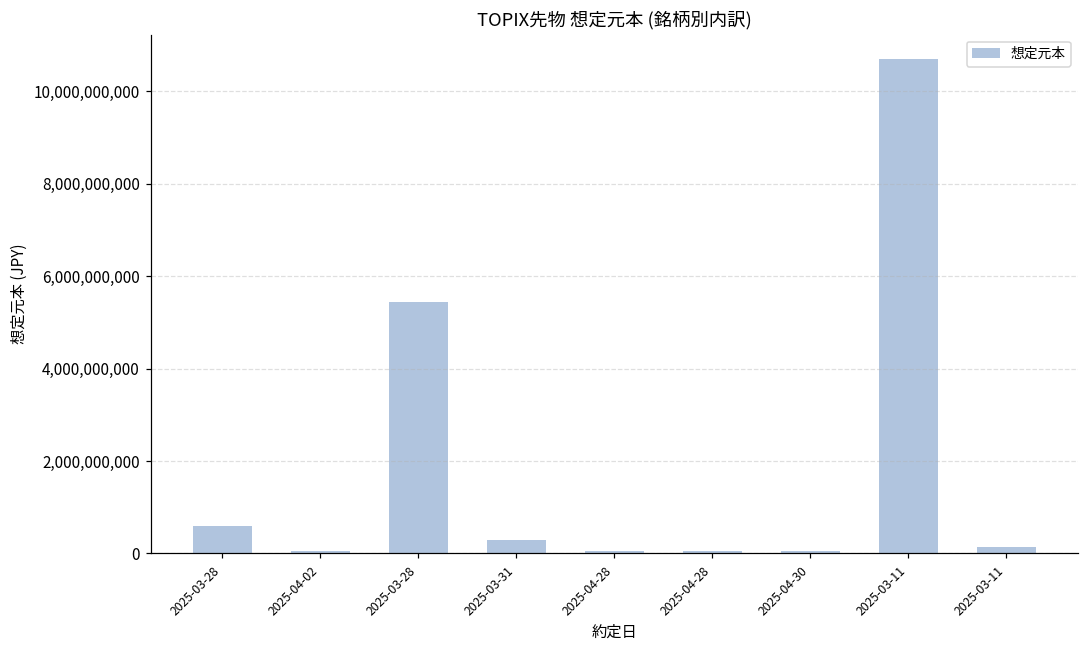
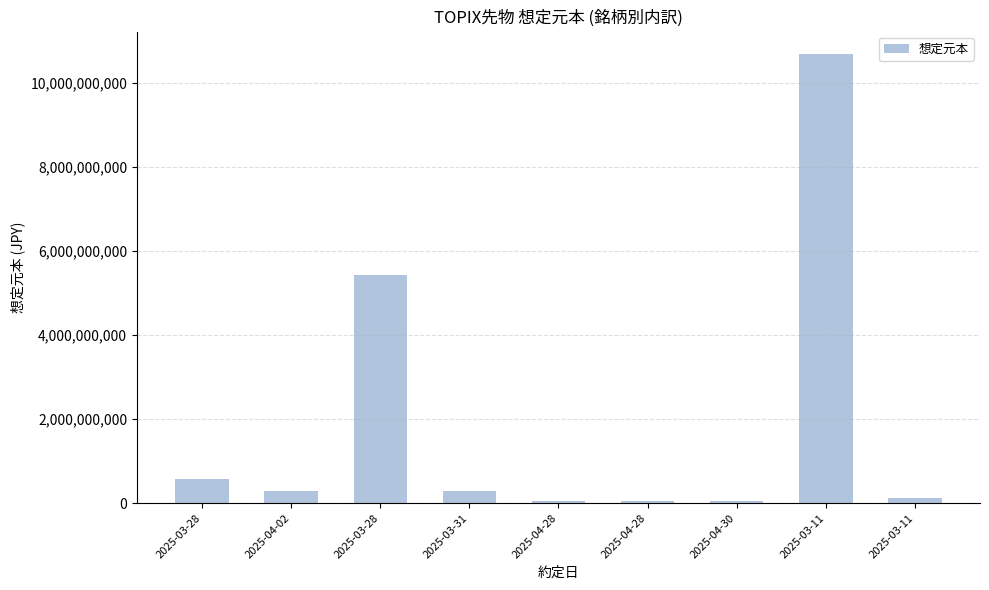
  {
-   "2025-04-02": "100,000,000",
+   "2025-04-02": "300,000,000",
    "2025-03-31": "300,000,000"
  }
